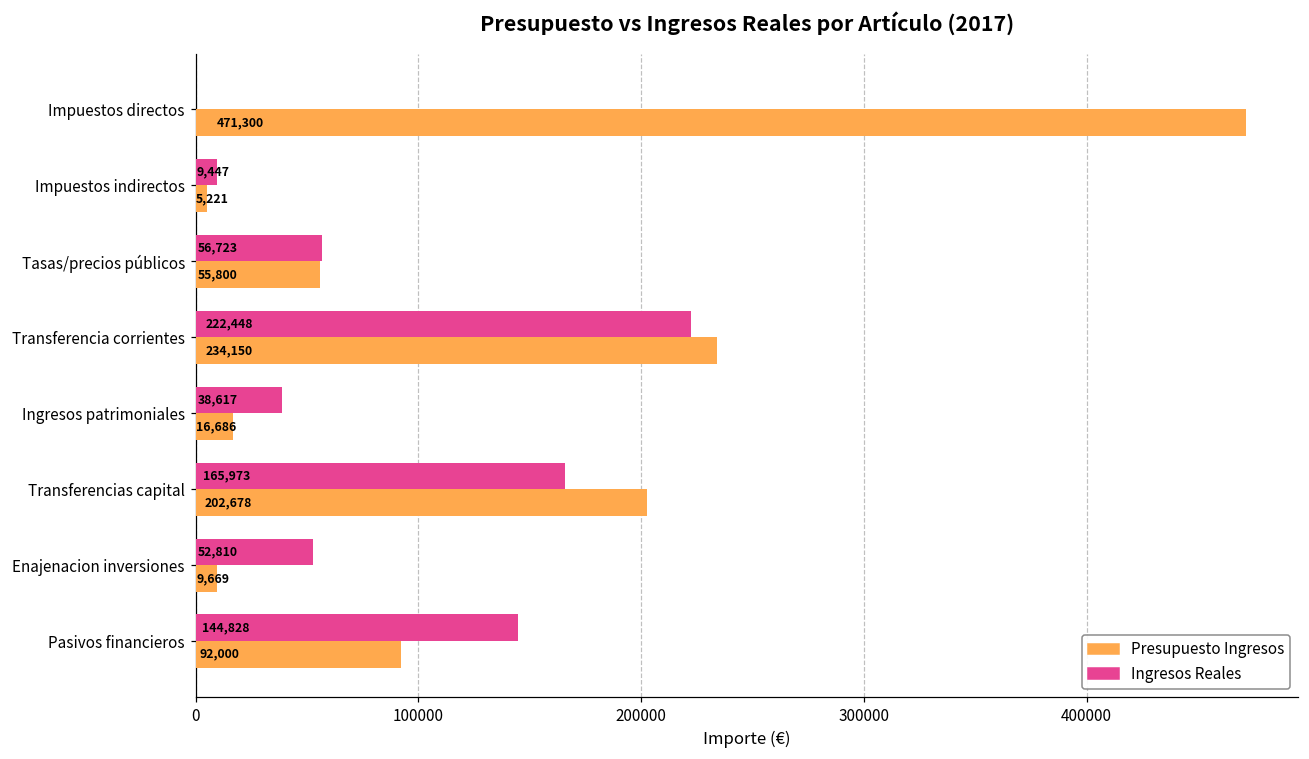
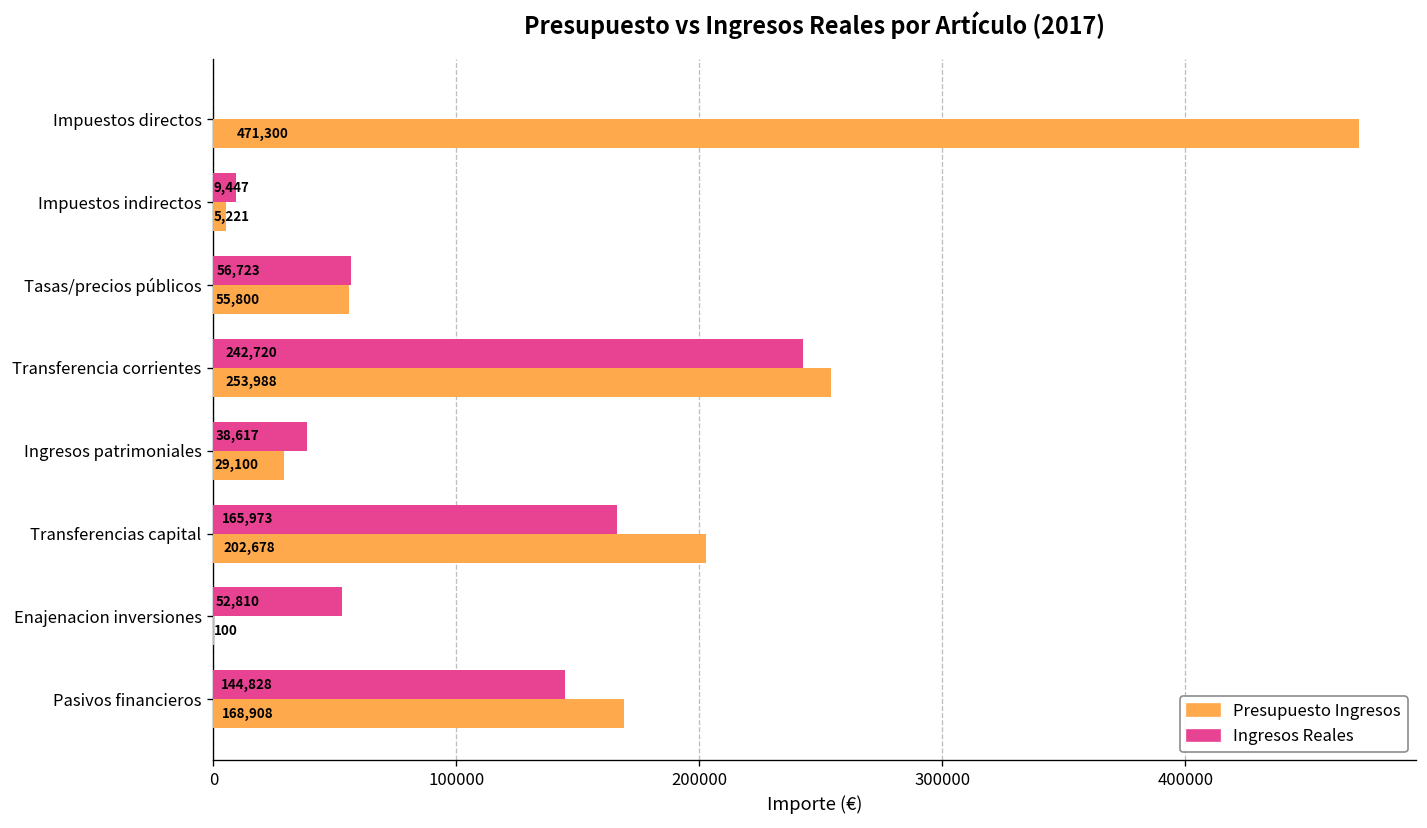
  {
    "Presupuesto Ingresos": {
      "Impuestos directos": "471,300",
      "Impuestos indirectos": "5,221",
      "Tasas/precios públicos": "55,800",
-     "Transferencia corrientes": "234,150",
-     "Ingresos patrimoniales": "16,686",
+     "Transferencia corrientes": "253,988",
+     "Ingresos patrimoniales": "29,100",
      "Transferencias capital": "202,678",
-     "Enajenacion inversiones": "9,669",
-     "Pasivos financieros": "92,000"
+     "Enajenacion inversiones": "100",
+     "Pasivos financieros": "168,908"
    },
    "Ingresos Reales": {
      "Impuestos indirectos": "9,447",
      "Tasas/precios públicos": "56,723",
-     "Transferencia corrientes": "222,448",
+     "Transferencia corrientes": "242,720",
      "Ingresos patrimoniales": "38,617",
      "Transferencias capital": "165,973",
      "Enajenacion inversiones": "52,810",
      "Pasivos financieros": "144,828"
    }
  }
